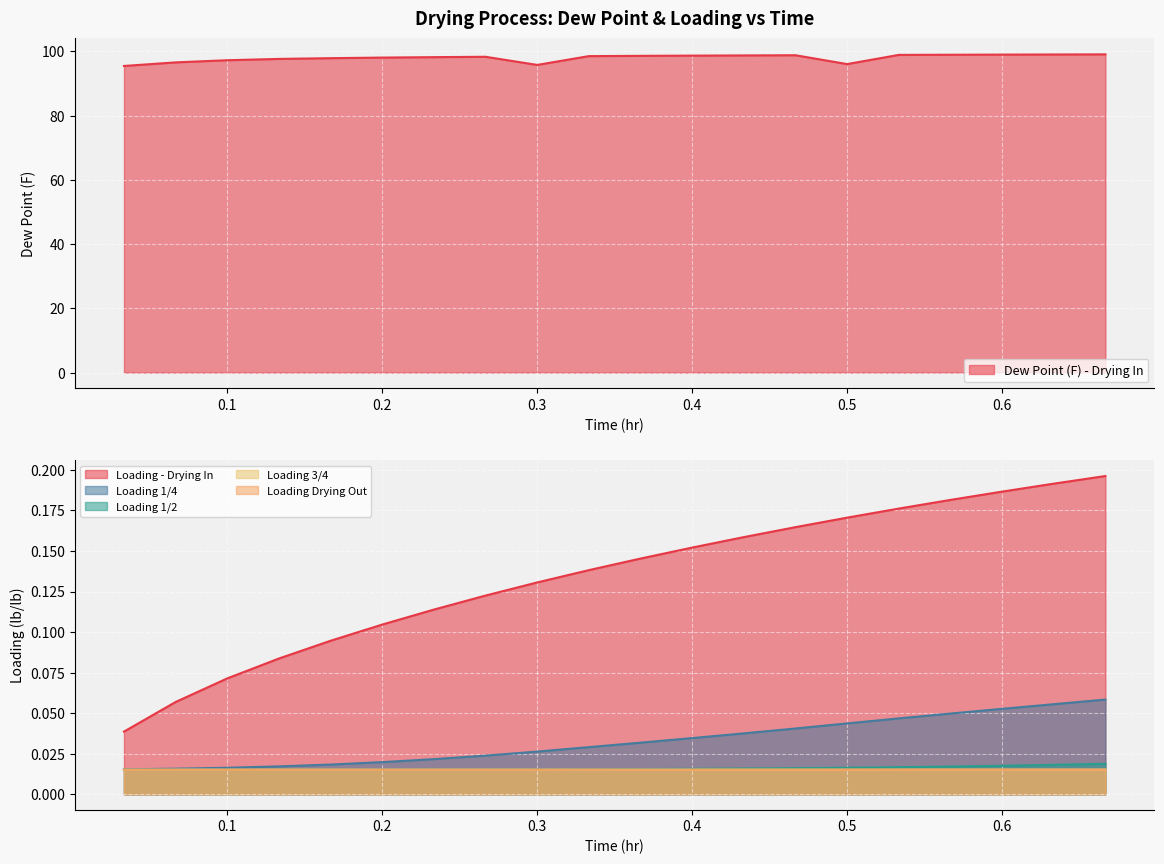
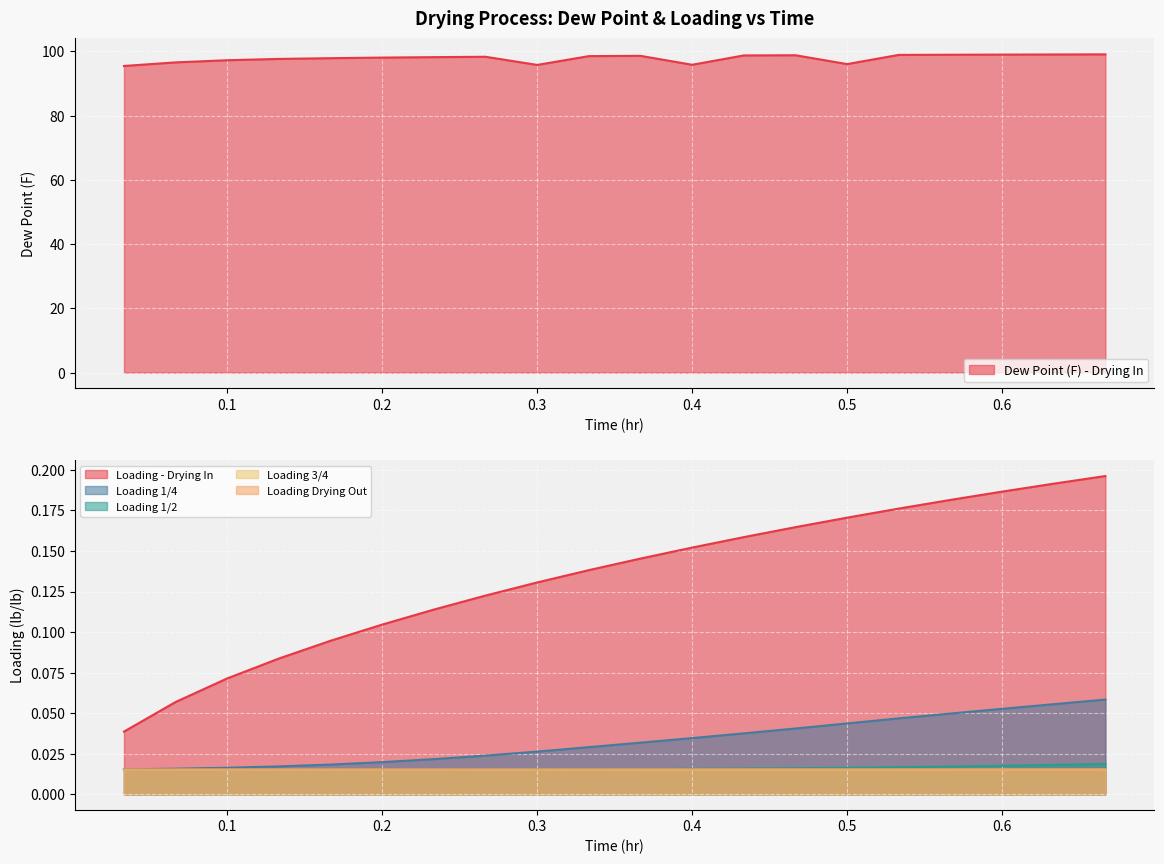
  {
    "Drying Process: Dew Point & Loading vs Time": {
      "0.1": 97,
      "0.2": 98,
      "0.3": 96,
-     "0.4": 99,
+     "0.4": 96,
      "0.5": 96,
      "0.6": 99
    }
  }
